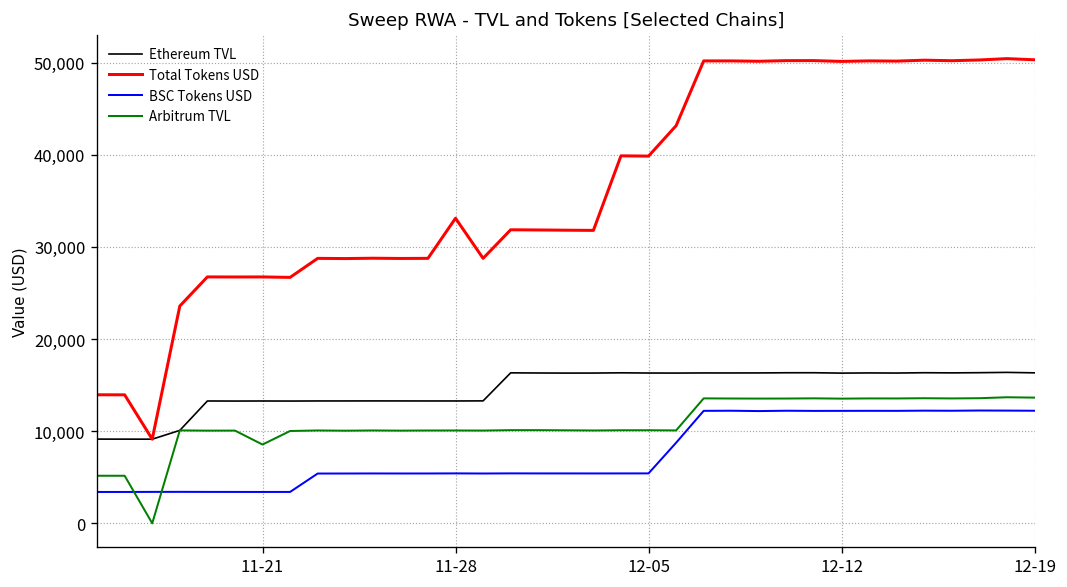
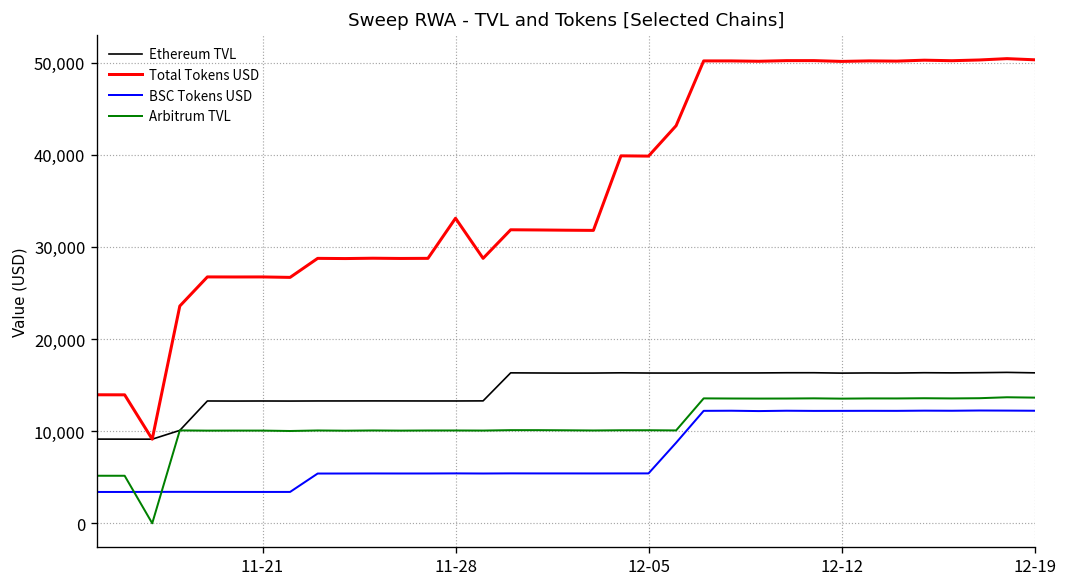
  {
    "Ethereum TVL": {
      "11-21": "13,000",
      "11-28": "13,000",
      "12-05": "16,000",
      "12-12": "16,000",
      "12-19": "16,000"
    },
    "Total Tokens USD": {
      "11-21": "27,000",
      "11-28": "33,000",
      "12-05": "40,000",
      "12-12": "50,000",
      "12-19": "50,000"
    },
    "BSC Tokens USD": {
      "11-21": "3,000",
      "11-28": "5,000",
      "12-05": "5,000",
      "12-12": "12,000",
      "12-19": "12,000"
    },
    "Arbitrum TVL": {
-     "11-21": "9,000",
+     "11-21": "10,000",
      "11-28": "10,000",
      "12-05": "10,000",
      "12-12": "14,000",
      "12-19": "14,000"
    }
  }
